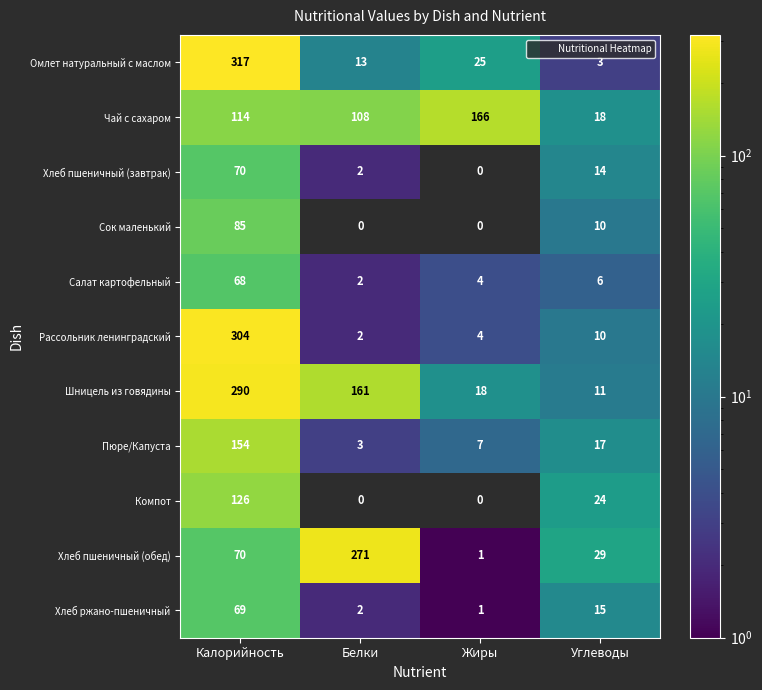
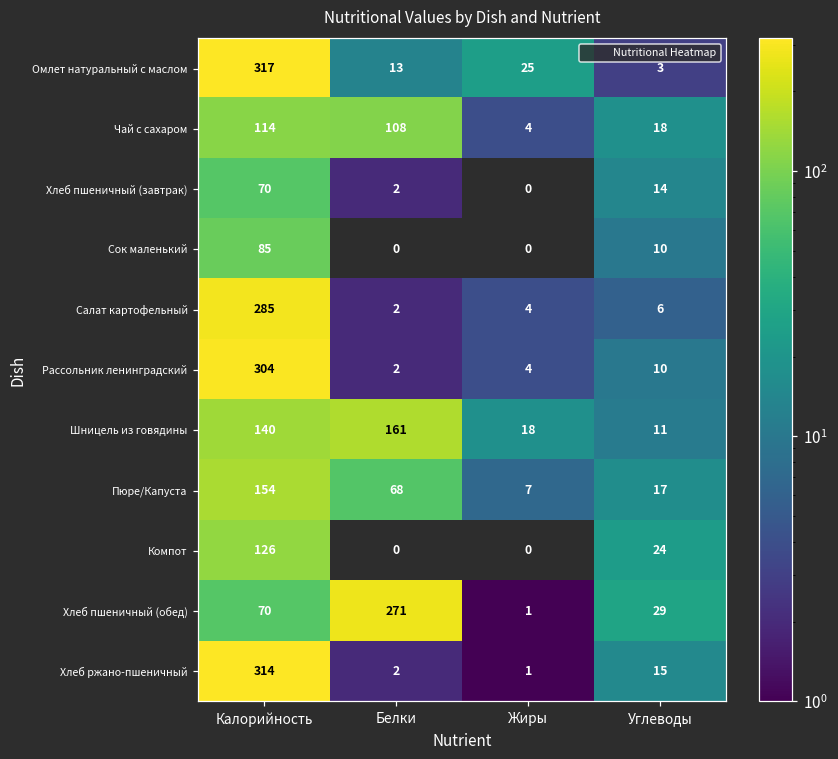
  {
    "Омлет натуральный с маслом": {
      "Калорийность": 317,
      "Белки": 13,
      "Жиры": 25
    },
    "Чай с сахаром": {
      "Калорийность": 114,
      "Белки": 108,
-     "Жиры": 166,
+     "Жиры": 4,
      "Углеводы": 18
    },
    "Хлеб пшеничный (завтрак)": {
      "Калорийность": 70,
      "Белки": 2,
      "Углеводы": 14
    },
    "Сок маленький": {
      "Калорийность": 85,
      "Углеводы": 10
    },
    "Салат картофельный": {
-     "Калорийность": 68,
+     "Калорийность": 285,
      "Белки": 2,
      "Жиры": 4,
      "Углеводы": 6
    },
    "Рассольник ленинградский": {
      "Калорийность": 304,
      "Белки": 2,
      "Жиры": 4,
      "Углеводы": 10
    },
    "Шницель из говядины": {
-     "Калорийность": 290,
+     "Калорийность": 140,
      "Белки": 161,
      "Жиры": 18,
      "Углеводы": 11
    },
    "Пюре/Капуста": {
      "Калорийность": 154,
-     "Белки": 3,
+     "Белки": 68,
      "Жиры": 7,
      "Углеводы": 17
    },
    "Компот": {
      "Калорийность": 126,
      "Углеводы": 24
    },
    "Хлеб пшеничный (обед)": {
      "Калорийность": 70,
      "Белки": 271,
      "Жиры": 1,
      "Углеводы": 29
    },
    "Хлеб ржано-пшеничный": {
-     "Калорийность": 69,
+     "Калорийность": 314,
      "Белки": 2,
      "Жиры": 1,
      "Углеводы": 15
    }
  }
